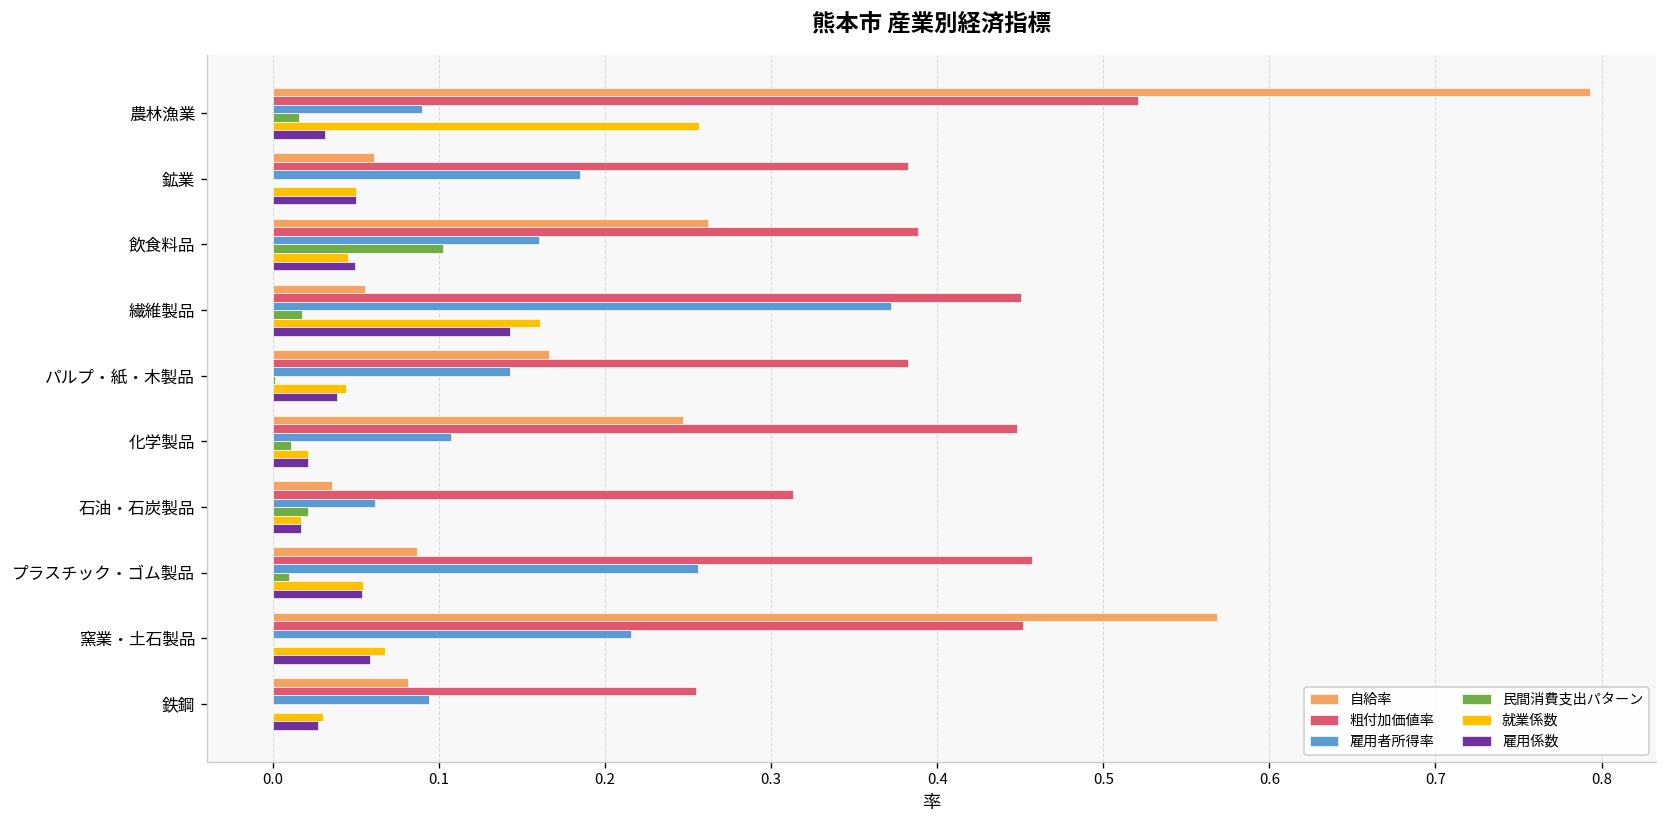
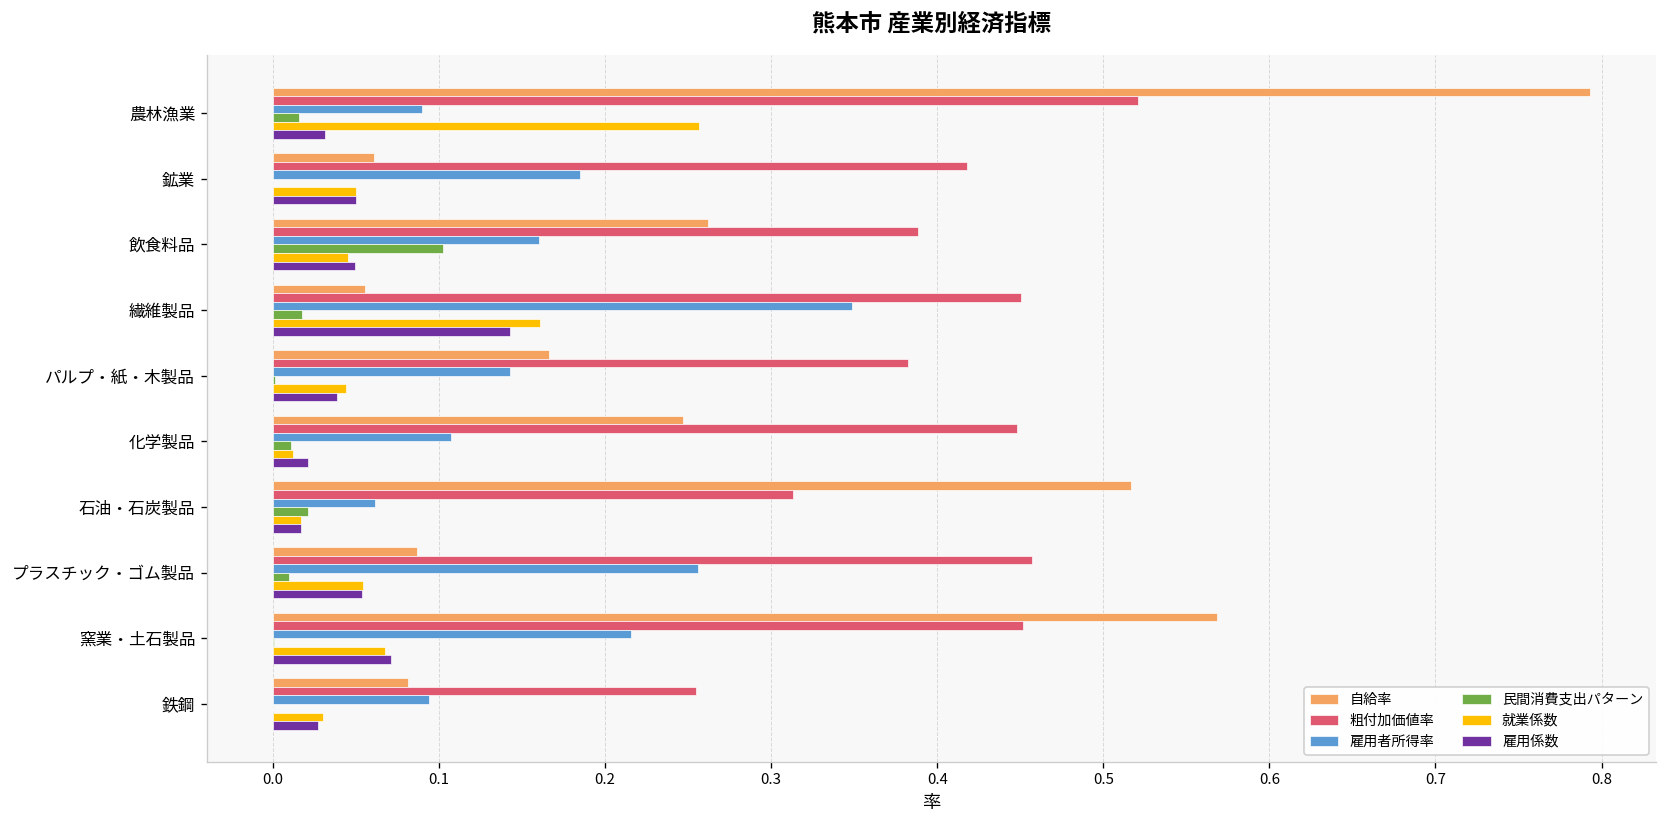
  {
    "自給率": {
      "農林漁業": 0.793,
      "鉱業": 0.061,
      "飲食料品": 0.262,
      "繊維製品": 0.055,
      "パルプ・紙・木製品": 0.166,
      "化学製品": 0.247,
-     "石油・石炭製品": 0.036,
+     "石油・石炭製品": 0.516,
      "プラスチック・ゴム製品": 0.086,
      "窯業・土石製品": 0.569,
      "鉄鋼": 0.081
    },
    "粗付加価値率": {
      "農林漁業": 0.521,
-     "鉱業": 0.382,
+     "鉱業": 0.418,
      "飲食料品": 0.388,
      "繊維製品": 0.450,
      "パルプ・紙・木製品": 0.383,
      "化学製品": 0.448,
      "石油・石炭製品": 0.313,
      "プラスチック・ゴム製品": 0.457,
      "窯業・土石製品": 0.451,
      "鉄鋼": 0.254
    },
    "雇用者所得率": {
      "農林漁業": 0.089,
      "鉱業": 0.185,
      "飲食料品": 0.160,
-     "繊維製品": 0.372,
+     "繊維製品": 0.349,
      "パルプ・紙・木製品": 0.142,
      "化学製品": 0.107,
      "石油・石炭製品": 0.062,
      "プラスチック・ゴム製品": 0.256,
      "窯業・土石製品": 0.215,
      "鉄鋼": 0.094
    },
    "民間消費支出パターン": {
      "農林漁業": 0.015,
      "飲食料品": 0.103,
      "繊維製品": 0.017,
      "化学製品": 0.011,
      "石油・石炭製品": 0.021,
      "プラスチック・ゴム製品": 0.010
    },
    "就業係数": {
      "農林漁業": 0.257,
      "鉱業": 0.050,
      "飲食料品": 0.045,
      "繊維製品": 0.161,
      "パルプ・紙・木製品": 0.044,
-     "化学製品": 0.021,
+     "化学製品": 0.012,
      "石油・石炭製品": 0.017,
      "プラスチック・ゴム製品": 0.054,
      "窯業・土石製品": 0.067,
      "鉄鋼": 0.030
    },
    "雇用係数": {
      "農林漁業": 0.031,
      "鉱業": 0.050,
      "飲食料品": 0.049,
      "繊維製品": 0.143,
      "パルプ・紙・木製品": 0.038,
      "化学製品": 0.021,
      "石油・石炭製品": 0.017,
      "プラスチック・ゴム製品": 0.053,
-     "窯業・土石製品": 0.059,
+     "窯業・土石製品": 0.071,
      "鉄鋼": 0.027
    }
  }
